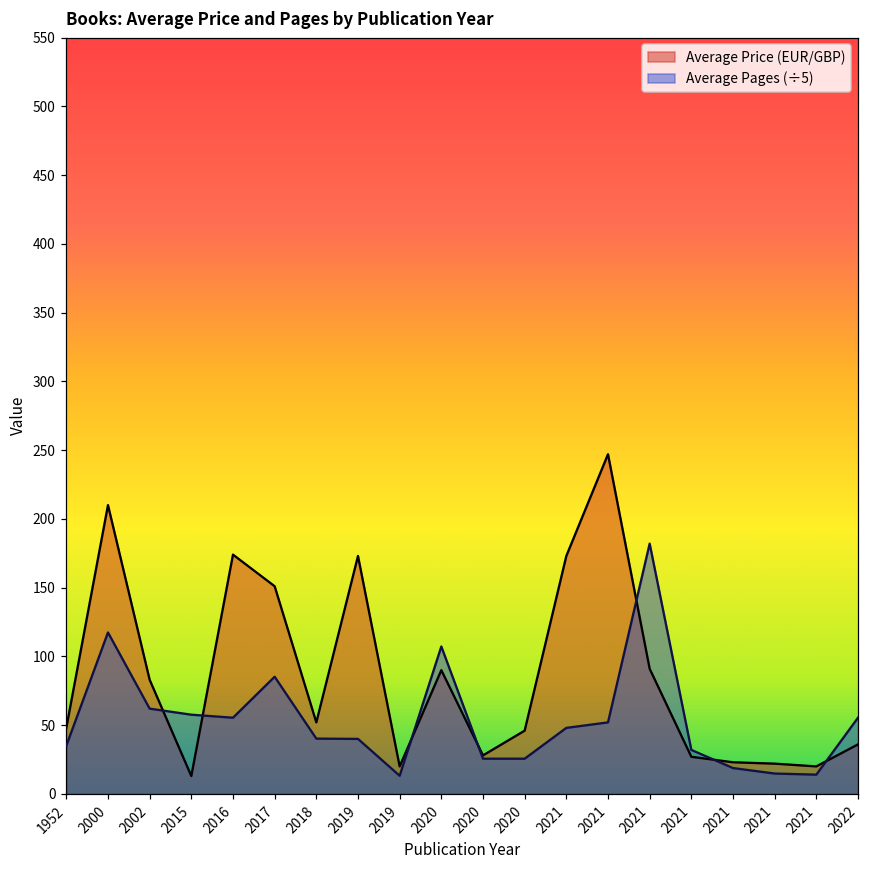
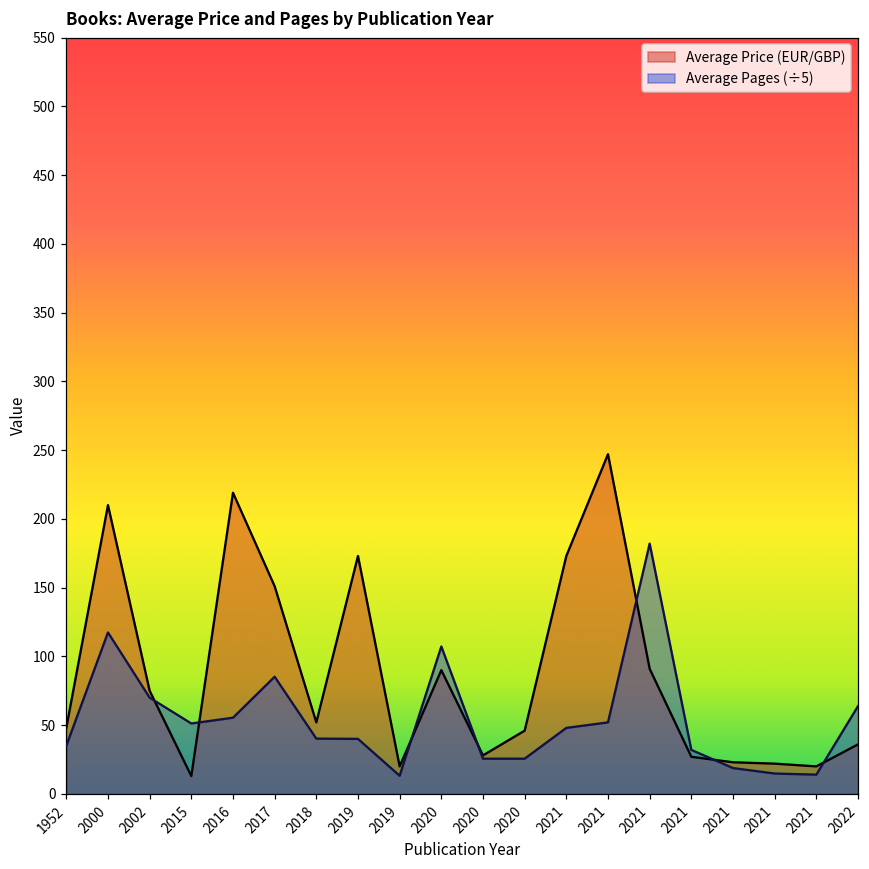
  {
    "Average Price (EUR/GBP)": {
      "1952": 48,
      "2000": 210,
-     "2002": 83,
+     "2002": 75,
      "2015": 13,
-     "2016": 174,
+     "2016": 219,
      "2017": 151,
      "2018": 52,
      "2022": 36
    },
    "Average Pages (÷5)": {
      "1952": 35,
      "2000": 117,
-     "2002": 62,
-     "2015": 58,
+     "2002": 70,
+     "2015": 51,
      "2016": 55,
      "2017": 85,
      "2018": 40,
-     "2022": 55
+     "2022": 64
    }
  }
